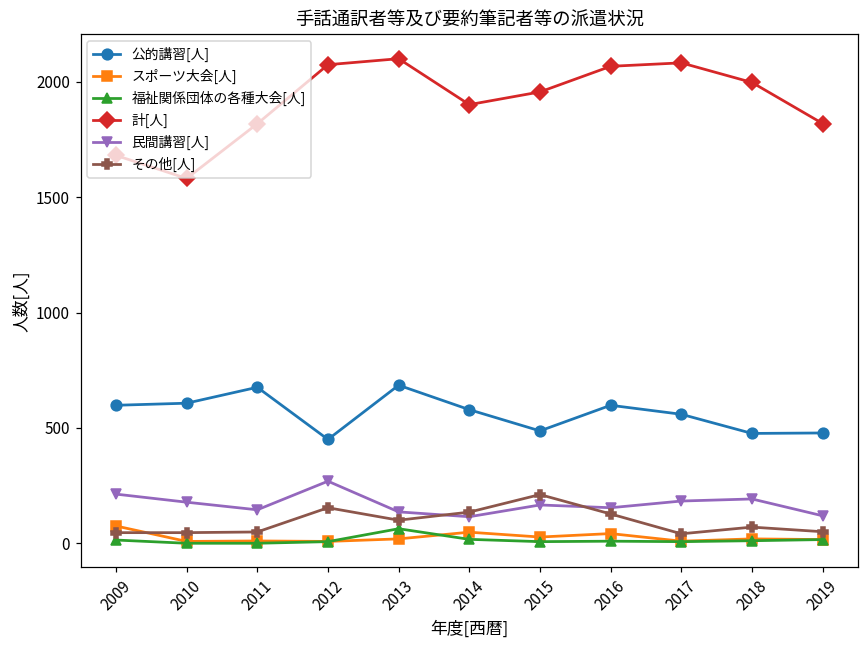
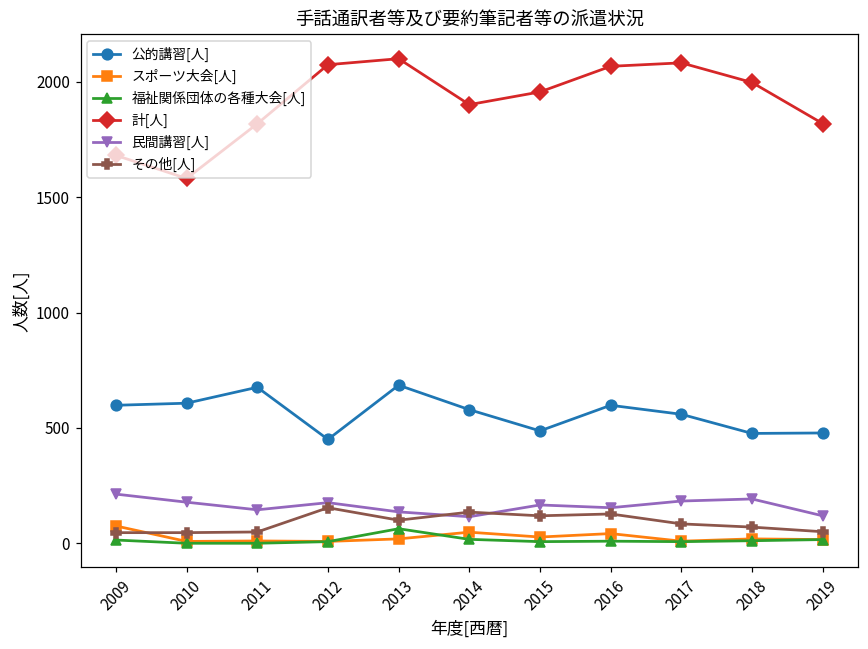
  {
    "公的講習[人]": {
      "2009": 600,
      "2010": 610,
      "2011": 680,
      "2012": 450,
      "2013": 690,
      "2014": 580,
      "2015": 490,
      "2016": 600,
      "2017": 560,
      "2018": 480,
      "2019": 480
    },
    "スポーツ大会[人]": {
      "2009": 80,
      "2013": 20,
      "2014": 50,
      "2015": 30,
      "2016": 40
    },
    "福祉関係団体の各種大会[人]": {
      "2009": 10,
      "2013": 60,
      "2014": 20,
      "2015": 10,
      "2016": 10
    },
    "計[人]": {
      "2010": 1580,
      "2012": 2070,
      "2013": 2100,
      "2014": 1900,
      "2015": 1960,
      "2016": 2070,
      "2017": 2080,
      "2018": 2000,
      "2019": 1820
    },
    "民間講習[人]": {
      "2009": 210,
      "2010": 180,
      "2011": 150,
-     "2012": 270,
+     "2012": 180,
      "2013": 140,
      "2014": 120,
      "2015": 170,
      "2016": 150,
      "2017": 180,
      "2018": 190,
      "2019": 120
    },
    "その他[人]": {
      "2009": 50,
      "2010": 50,
      "2011": 50,
      "2012": 150,
      "2013": 100,
      "2014": 140,
-     "2015": 210,
+     "2015": 120,
      "2016": 130,
-     "2017": 40,
+     "2017": 80,
      "2018": 70,
      "2019": 50
    }
  }
